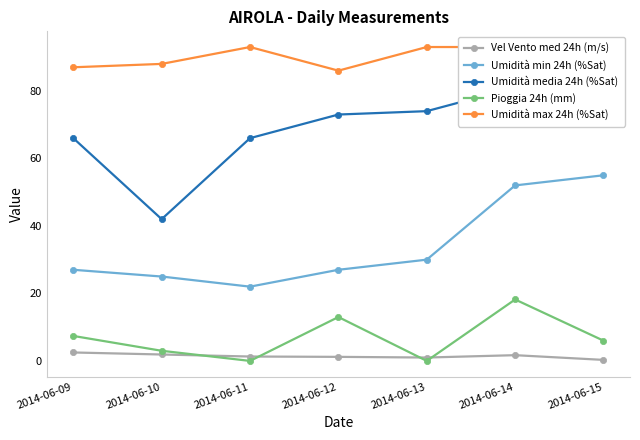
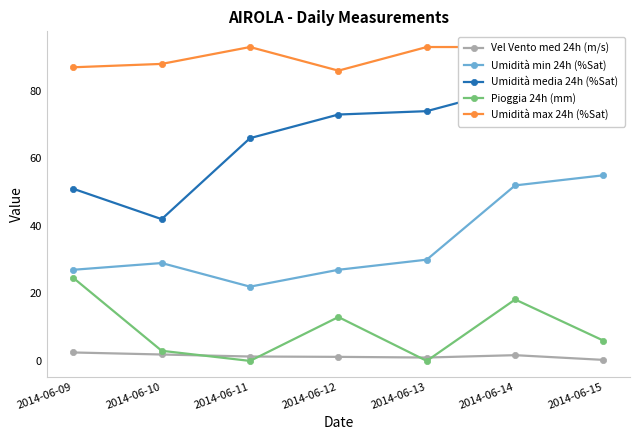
  {
    "Vel Vento med 24h (m/s)": {
      "2014-06-09": 3,
      "2014-06-10": 2,
      "2014-06-11": 1,
      "2014-06-12": 1,
      "2014-06-13": 1,
      "2014-06-14": 2,
      "2014-06-15": 0
    },
    "Umidità min 24h (%Sat)": {
      "2014-06-09": 27,
-     "2014-06-10": 25,
+     "2014-06-10": 29,
      "2014-06-11": 22,
      "2014-06-12": 27,
      "2014-06-13": 30,
      "2014-06-14": 52,
      "2014-06-15": 55
    },
    "Umidità media 24h (%Sat)": {
-     "2014-06-09": 66,
+     "2014-06-09": 51,
      "2014-06-10": 42,
      "2014-06-11": 66,
      "2014-06-12": 73,
      "2014-06-13": 74
    },
    "Pioggia 24h (mm)": {
-     "2014-06-09": 7,
+     "2014-06-09": 25,
      "2014-06-10": 3,
      "2014-06-11": 0,
      "2014-06-12": 13,
      "2014-06-13": 0,
      "2014-06-14": 18,
      "2014-06-15": 6
    },
    "Umidità max 24h (%Sat)": {
      "2014-06-09": 87,
      "2014-06-10": 88,
      "2014-06-11": 93,
      "2014-06-12": 86,
      "2014-06-13": 93
    }
  }
